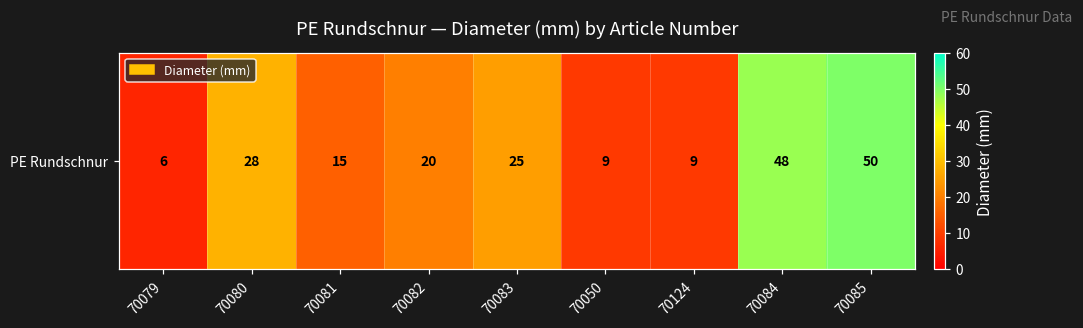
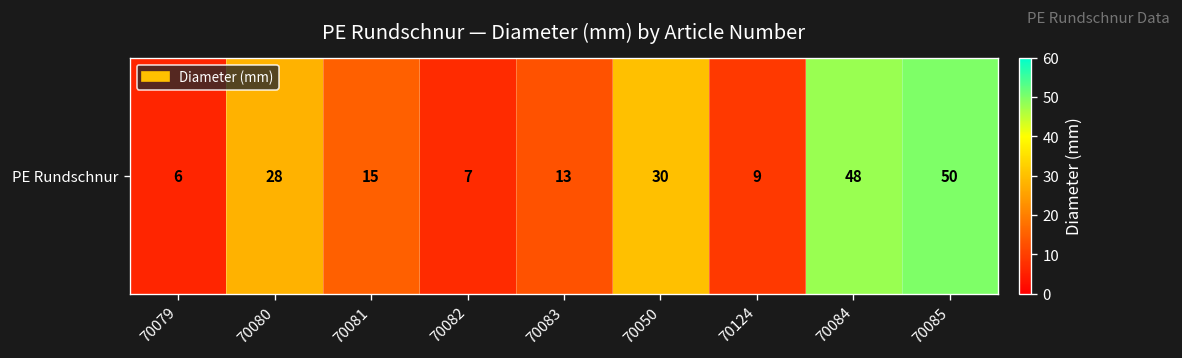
  {
    "PE Rundschnur": {
      "70079": 6,
      "70080": 28,
      "70081": 15,
-     "70082": 20,
-     "70083": 25,
-     "70050": 9,
+     "70082": 7,
+     "70083": 13,
+     "70050": 30,
      "70124": 9,
      "70084": 48,
      "70085": 50
    }
  }
